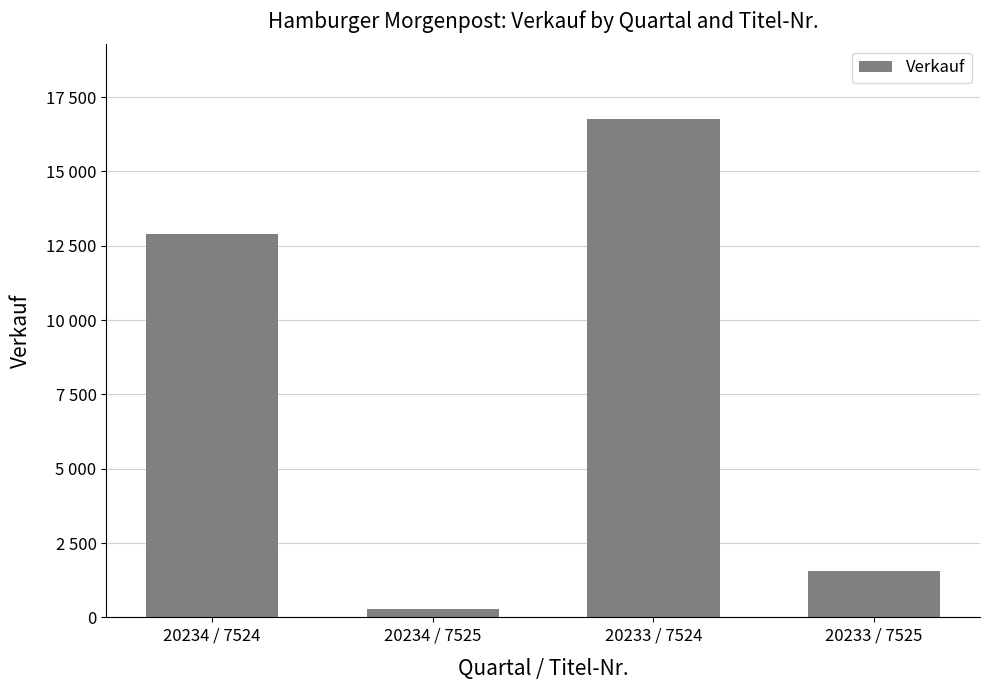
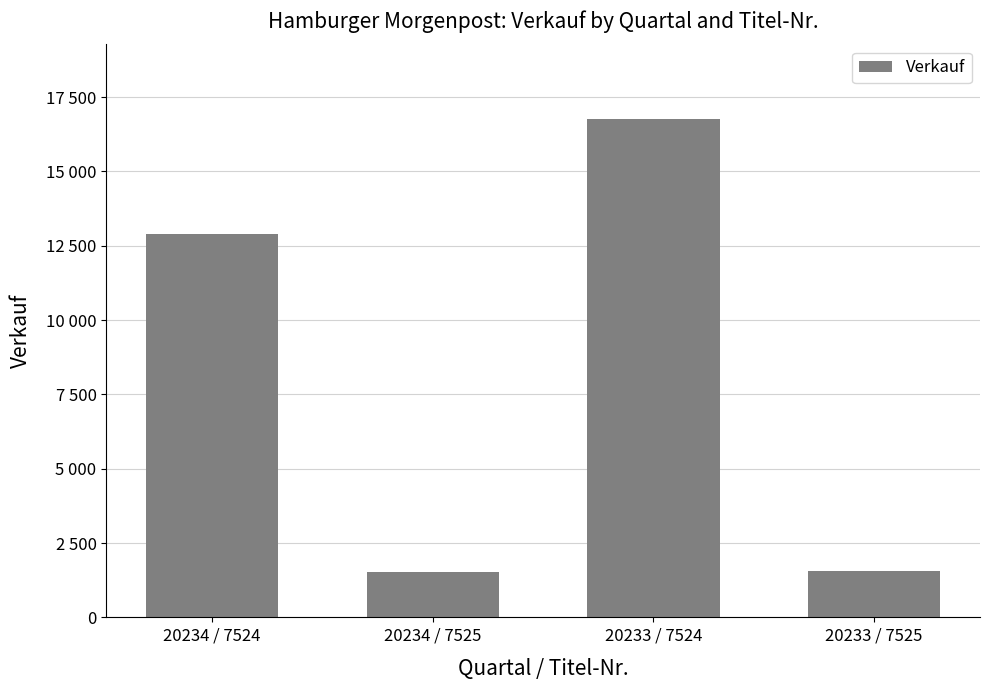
  {
    "20234 / 7524": 12900,
-   "20234 / 7525": 300,
+   "20234 / 7525": 1500,
    "20233 / 7524": 16800,
    "20233 / 7525": 1600
  }
